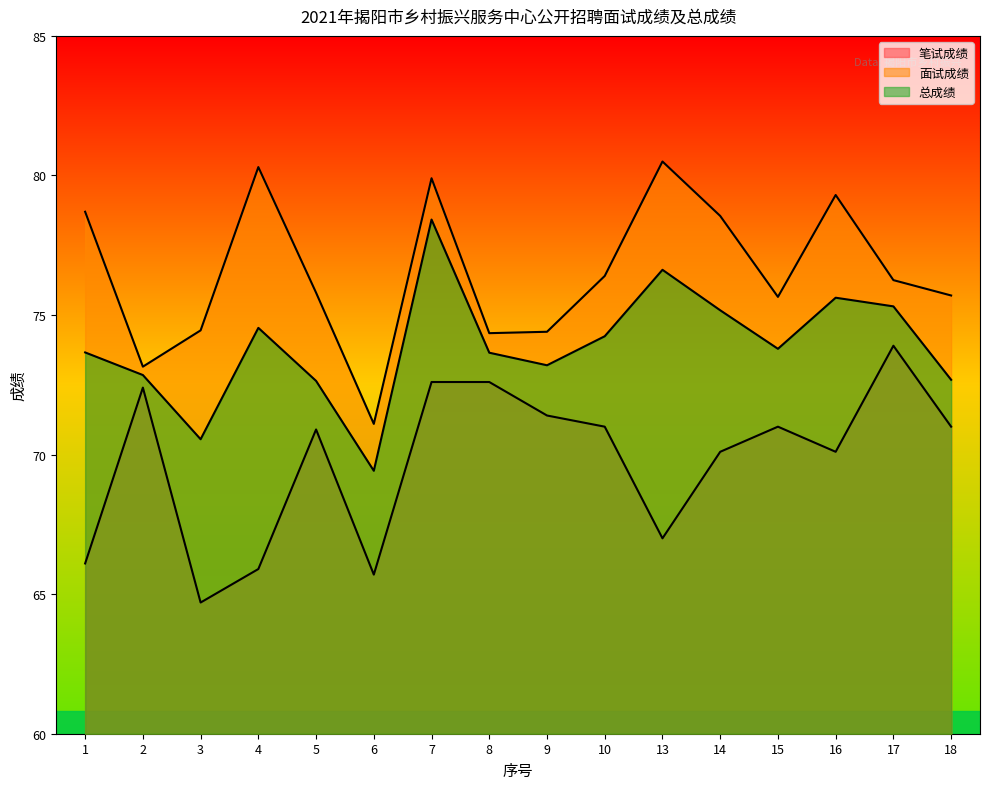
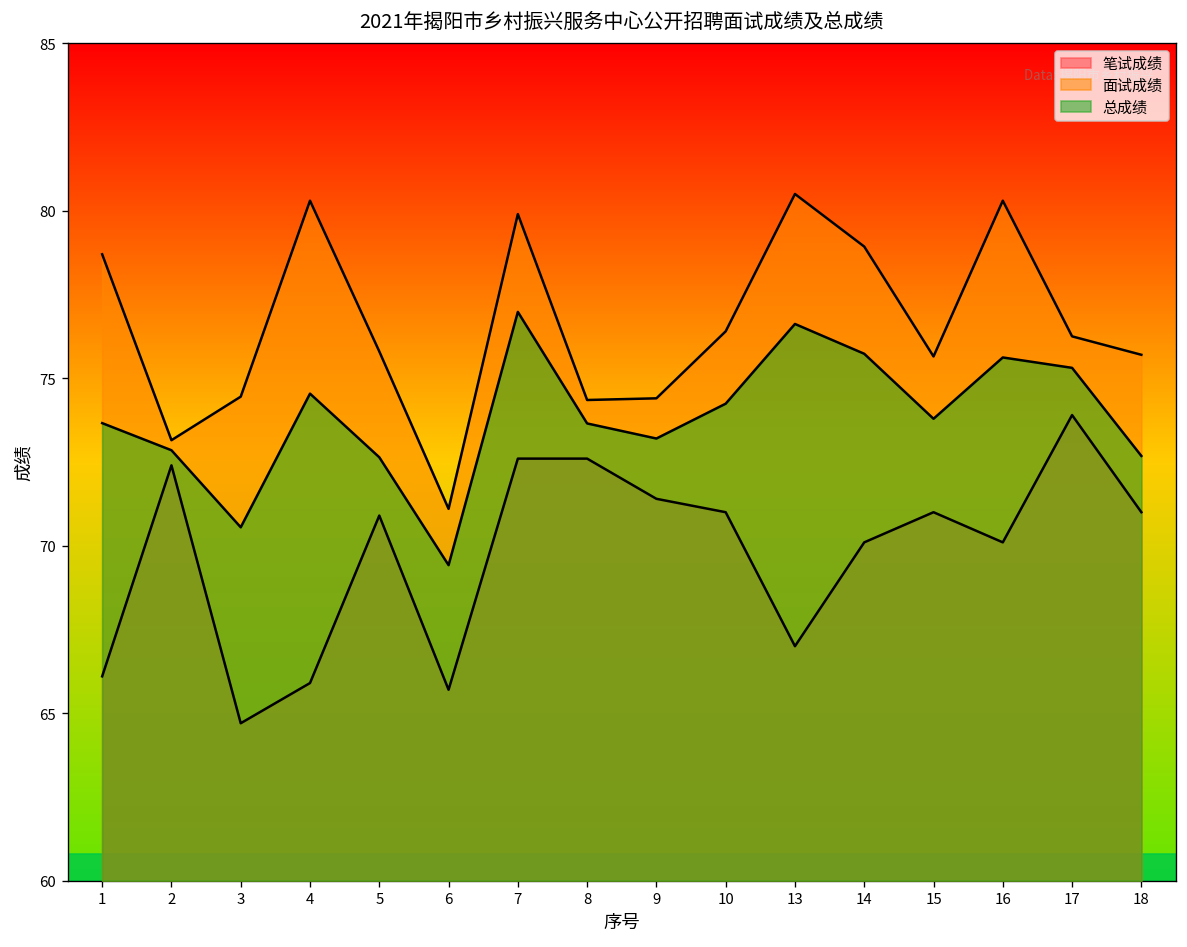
  {
    "笔试成绩": {
      "1": 66.1,
      "2": 72.4,
      "3": 64.7,
      "4": 65.9,
      "5": 70.9,
      "6": 65.7,
      "7": 72.6,
      "8": 72.6,
      "9": 71.4,
      "10": 71.0,
      "13": 67.0,
      "14": 70.1,
      "15": 71.0,
      "16": 70.1,
      "17": 73.9,
      "18": 71.0
    },
    "面试成绩": {
      "1": 78.7,
      "2": 73.2,
      "3": 74.5,
      "4": 80.3,
      "5": 75.8,
      "6": 71.1,
      "7": 79.9,
      "8": 74.4,
      "9": 74.4,
      "10": 76.4,
      "13": 80.5,
-     "14": 78.6,
+     "14": 78.9,
      "15": 75.7,
-     "16": 79.3,
+     "16": 80.3,
      "17": 76.3,
      "18": 75.7
    },
    "总成绩": {
      "1": 73.7,
      "2": 72.9,
      "3": 70.6,
      "4": 74.5,
      "5": 72.6,
      "6": 69.4,
-     "7": 78.4,
+     "7": 77.0,
      "8": 73.7,
      "9": 73.2,
      "10": 74.2,
      "13": 76.6,
-     "14": 75.2,
+     "14": 75.7,
      "15": 73.8,
      "16": 75.6,
      "17": 75.3,
      "18": 72.7
    }
  }
